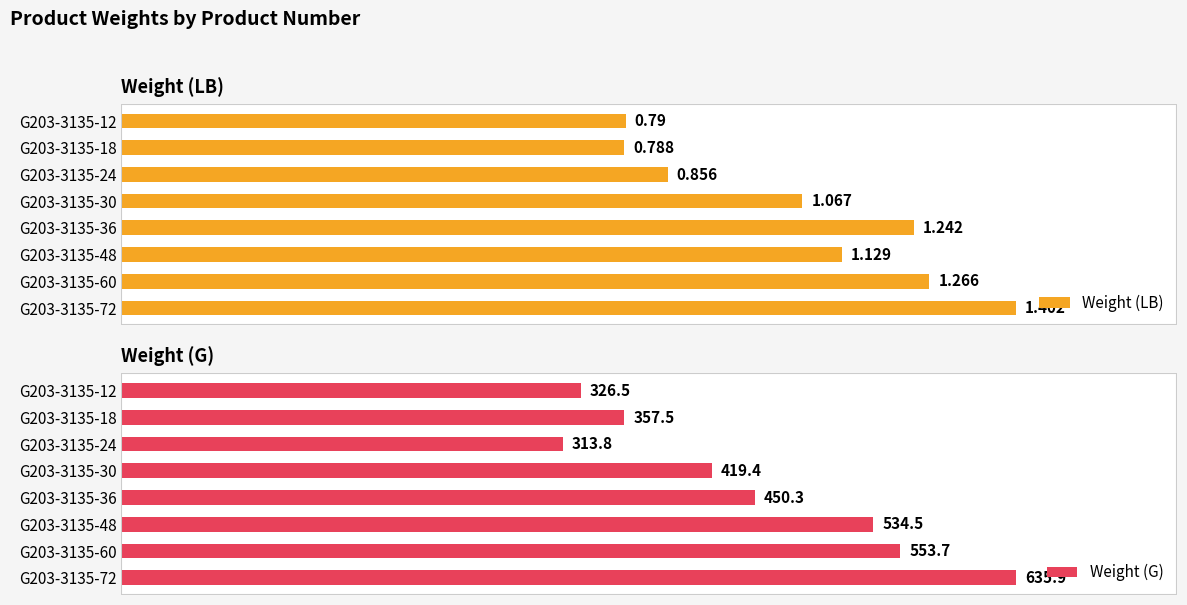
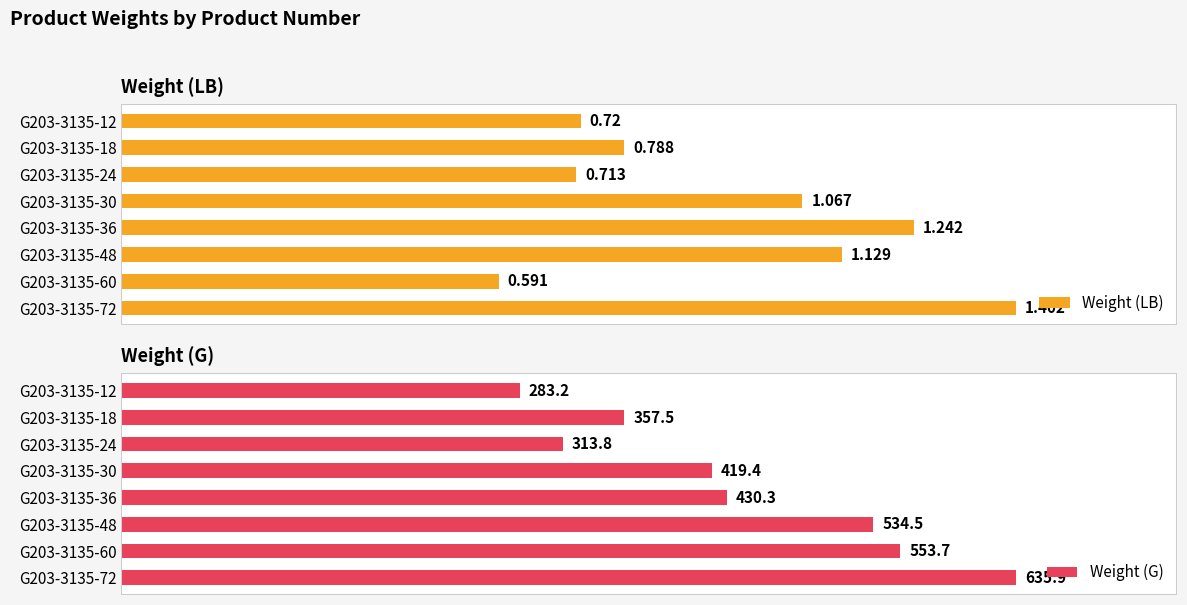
  {
    "Weight (LB)": {
-     "G203-3135-12": 0.79,
+     "G203-3135-12": 0.72,
      "G203-3135-18": 0.788,
-     "G203-3135-24": 0.856,
+     "G203-3135-24": 0.713,
      "G203-3135-30": 1.067,
      "G203-3135-36": 1.242,
      "G203-3135-48": 1.129,
-     "G203-3135-60": 1.266,
+     "G203-3135-60": 0.591,
      "G203-3135-72": 1.402
    },
    "Weight (G)": {
-     "G203-3135-12": 326.5,
+     "G203-3135-12": 283.2,
      "G203-3135-18": 357.5,
      "G203-3135-24": 313.8,
      "G203-3135-30": 419.4,
-     "G203-3135-36": 450.3,
+     "G203-3135-36": 430.3,
      "G203-3135-48": 534.5,
      "G203-3135-60": 553.7,
      "G203-3135-72": 635.9
    }
  }
